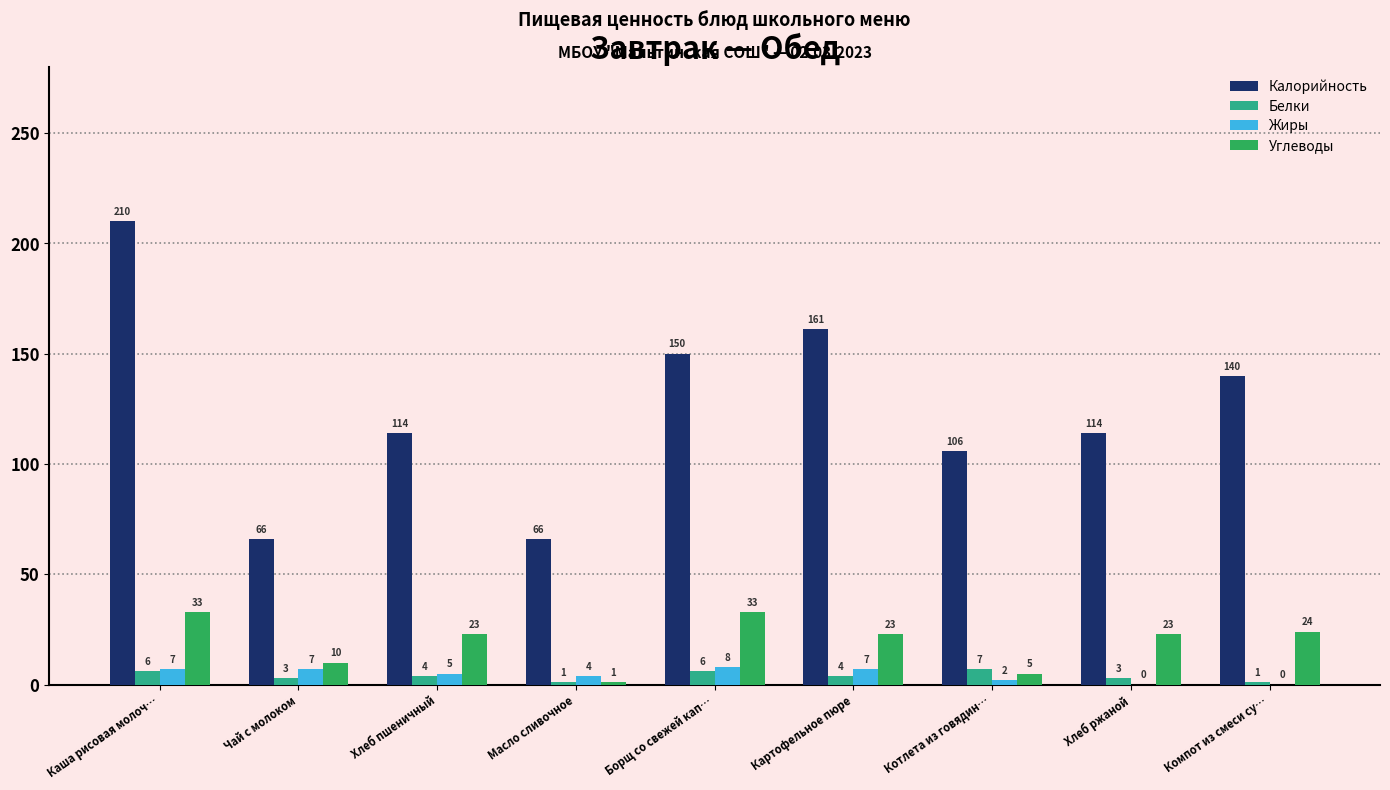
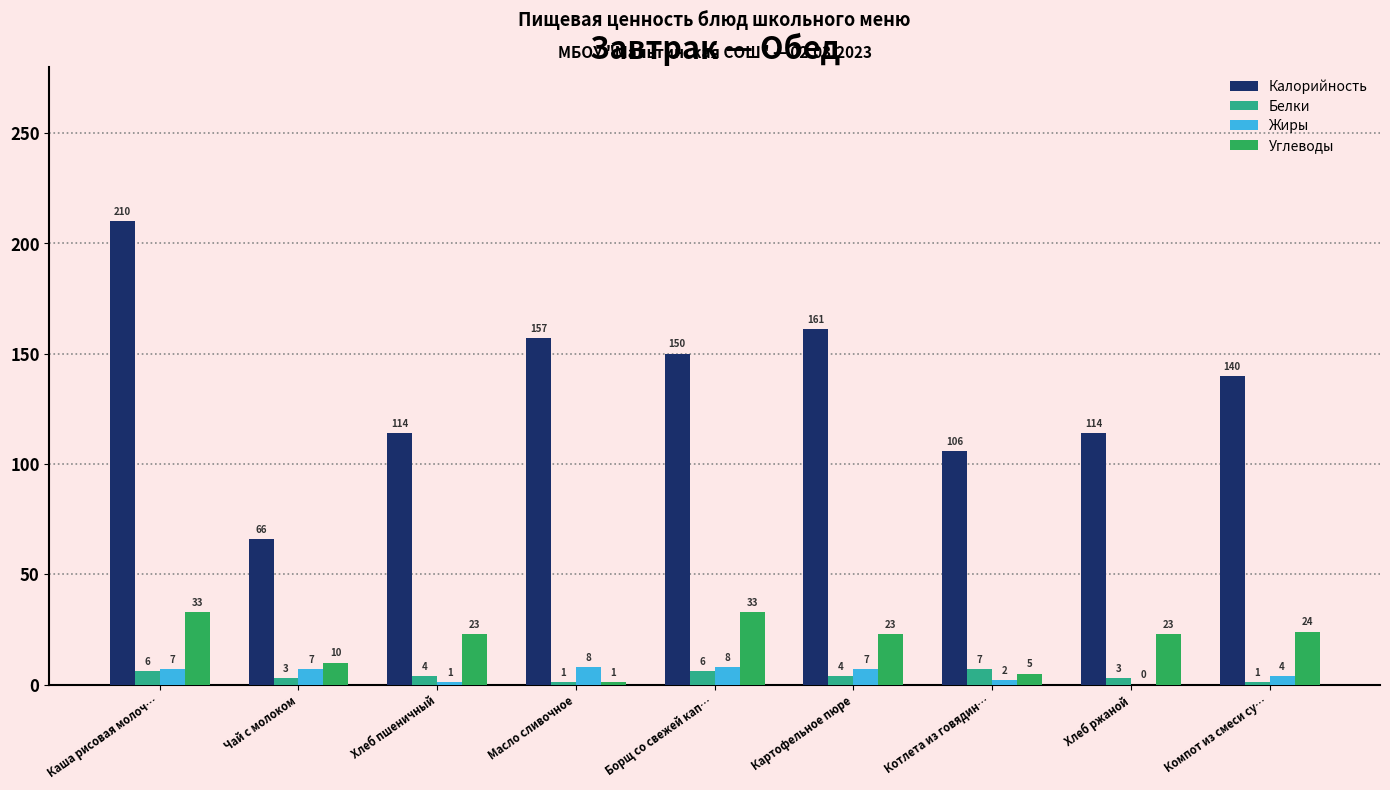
  {
    "Калорийность": {
      "Каша рисовая молоч…": 210,
      "Чай с молоком": 66,
      "Хлеб пшеничный": 114,
-     "Масло сливочное": 66,
+     "Масло сливочное": 157,
      "Борщ со свежей кап…": 150,
      "Картофельное пюре": 161,
      "Котлета из говядин…": 106,
      "Хлеб ржаной": 114,
      "Компот из смеси су…": 140
    },
    "Жиры": {
      "Каша рисовая молоч…": 7,
      "Чай с молоком": 7,
-     "Хлеб пшеничный": 5,
-     "Масло сливочное": 4,
+     "Хлеб пшеничный": 1,
+     "Масло сливочное": 8,
      "Борщ со свежей кап…": 8,
      "Картофельное пюре": 7,
      "Котлета из говядин…": 2,
      "Хлеб ржаной": 0,
-     "Компот из смеси су…": 0
+     "Компот из смеси су…": 4
    }
  }
